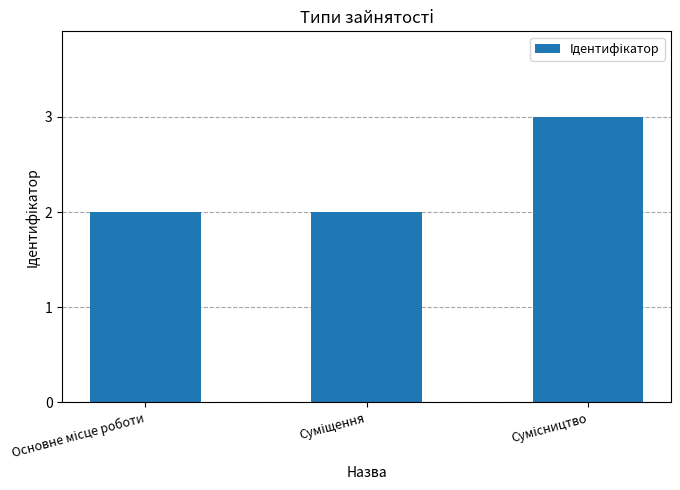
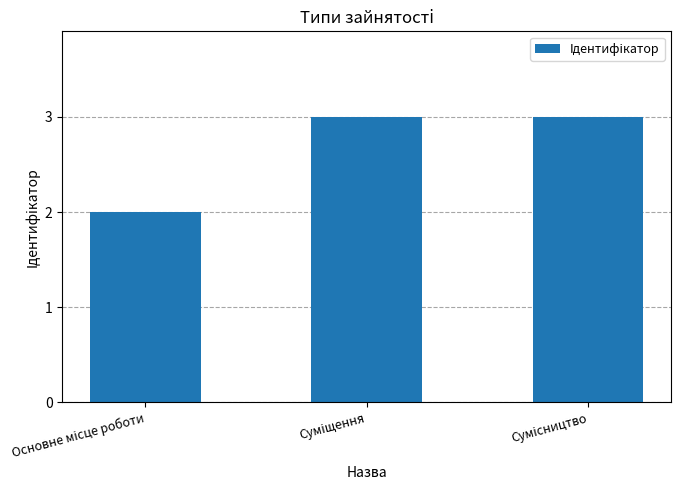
  {
    "Основне місце роботи": 2,
-   "Суміщення": 2,
+   "Суміщення": 3,
    "Сумісництво": 3
  }
